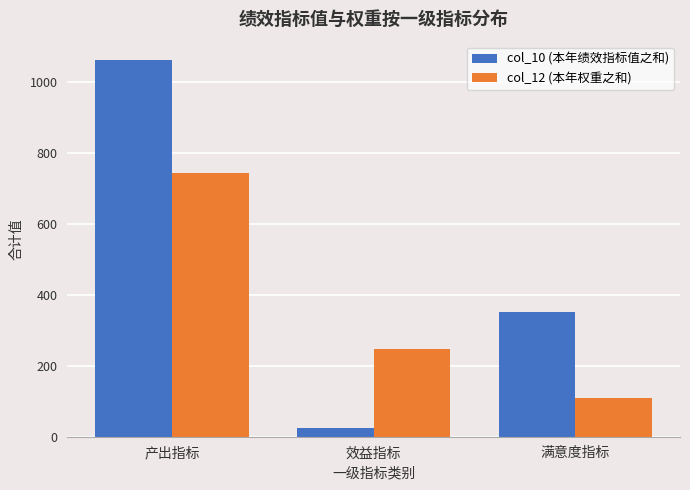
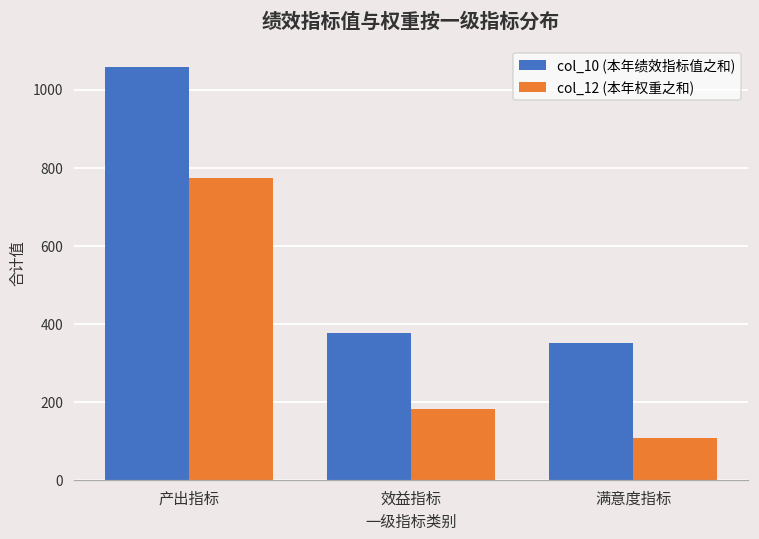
  {
    "col_10 (本年绩效指标值之和)": {
      "产出指标": 1060,
-     "效益指标": 30,
+     "效益指标": 380,
      "满意度指标": 350
    },
    "col_12 (本年权重之和)": {
-     "产出指标": 740,
-     "效益指标": 250,
+     "产出指标": 770,
+     "效益指标": 180,
      "满意度指标": 110
    }
  }
